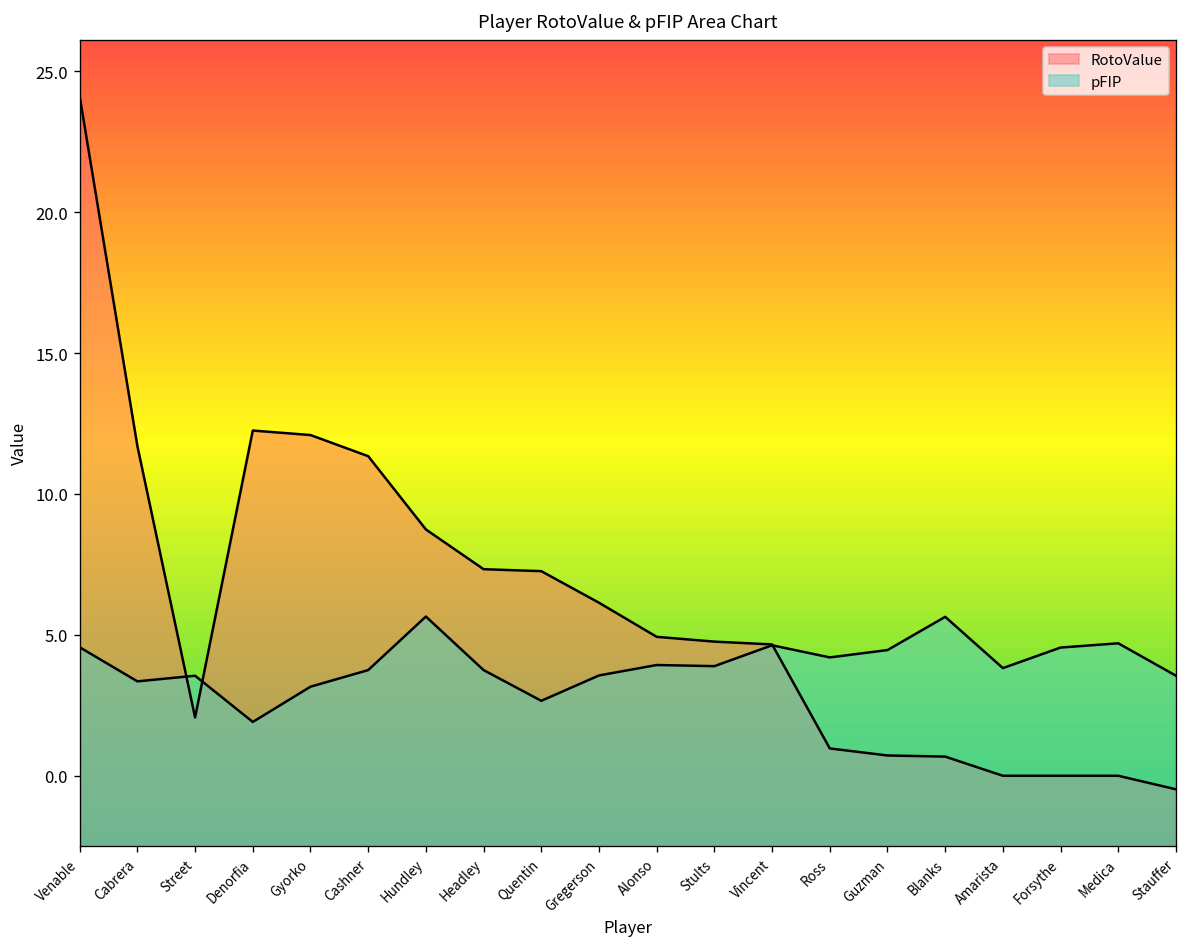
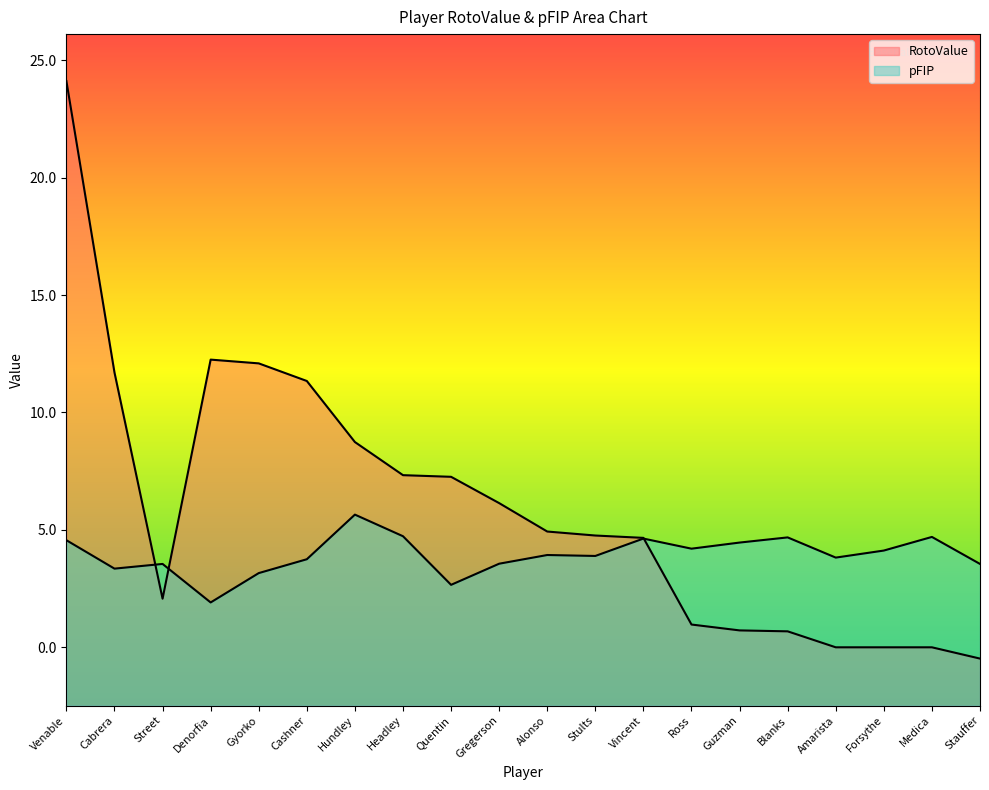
  {
    "RotoValue": {
      "Venable": 24.1,
      "Cabrera": 11.7,
      "Street": 2.1,
      "Denorfia": 12.3,
      "Gyorko": 12.1,
      "Cashner": 11.3,
      "Hundley": 8.7,
      "Headley": 7.3,
      "Quentin": 7.3,
      "Gregerson": 6.1,
      "Alonso": 4.9,
      "Stults": 4.8,
      "Ross": 1.0,
      "Guzman": 0.7,
      "Blanks": 0.7,
      "Amarista": 0.0,
      "Forsythe": 0.0,
      "Medica": 0.0,
      "Stauffer": -0.5
    },
    "pFIP": {
      "Venable": 4.6,
      "Cabrera": 3.4,
      "Street": 3.6,
      "Denorfia": 1.9,
      "Gyorko": 3.2,
      "Cashner": 3.8,
      "Hundley": 5.7,
-     "Headley": 3.8,
+     "Headley": 4.7,
      "Quentin": 2.7,
      "Gregerson": 3.6,
      "Alonso": 3.9,
      "Stults": 3.9,
      "Ross": 4.2,
      "Guzman": 4.5,
-     "Blanks": 5.6,
+     "Blanks": 4.7,
      "Amarista": 3.8,
-     "Forsythe": 4.6,
+     "Forsythe": 4.1,
      "Medica": 4.7,
      "Stauffer": 3.6
    }
  }
